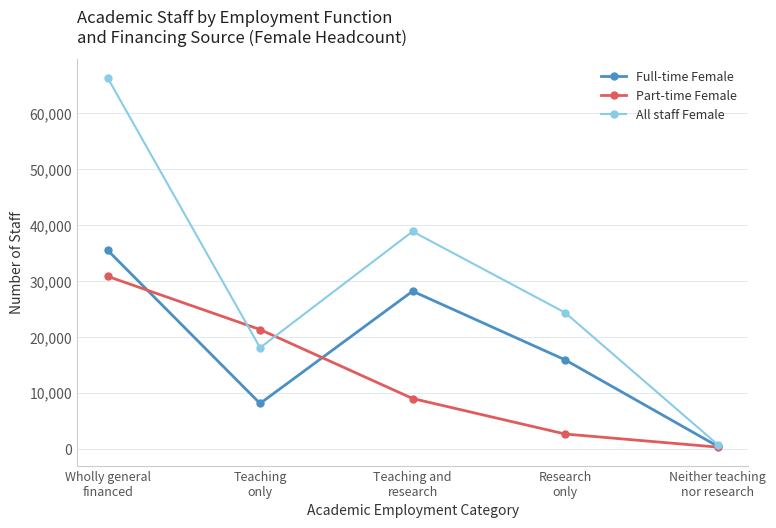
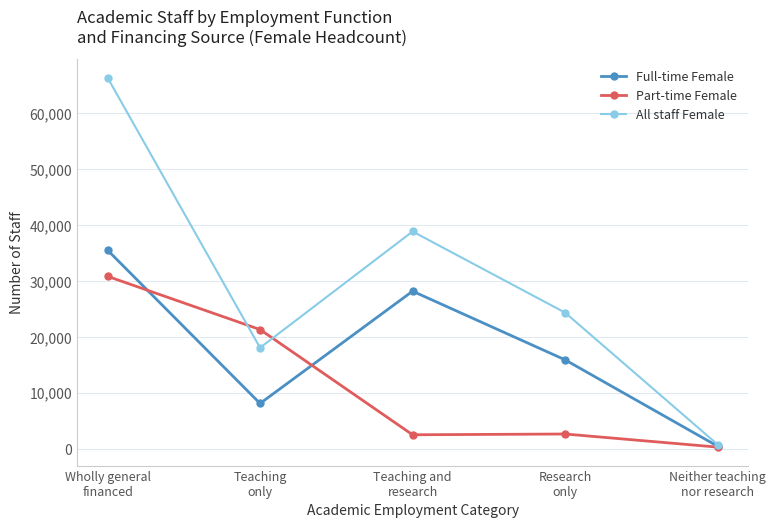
  {
    "Full-time Female": {
      "Wholly general financed": "36,000",
      "Teaching only": "8,000",
      "Teaching and research": "28,000",
      "Research only": "16,000"
    },
    "Part-time Female": {
      "Wholly general financed": "31,000",
      "Teaching only": "21,000",
-     "Teaching and research": "9,000",
+     "Teaching and research": "3,000",
      "Research only": "3,000"
    },
    "All staff Female": {
      "Wholly general financed": "66,000",
      "Teaching only": "18,000",
      "Teaching and research": "39,000",
      "Research only": "24,000"
    }
  }
